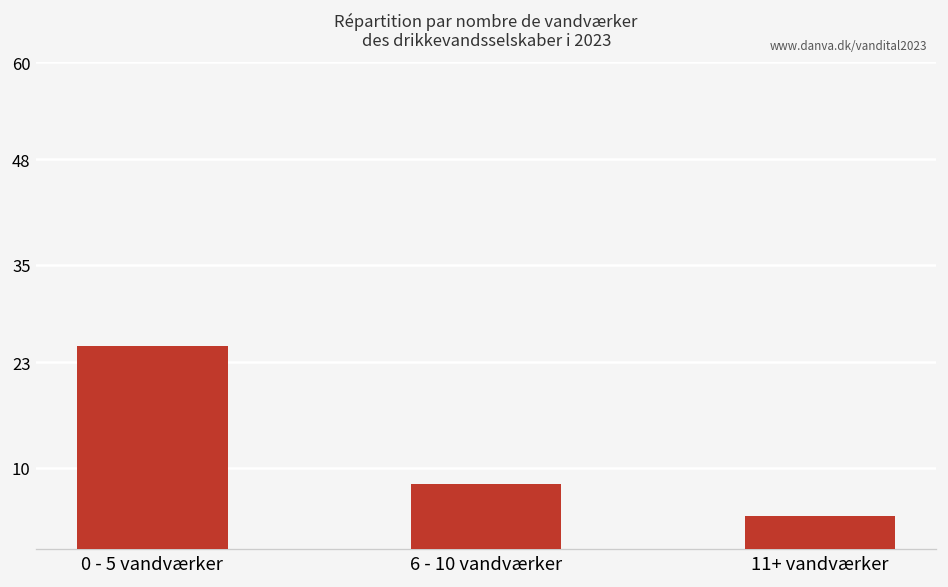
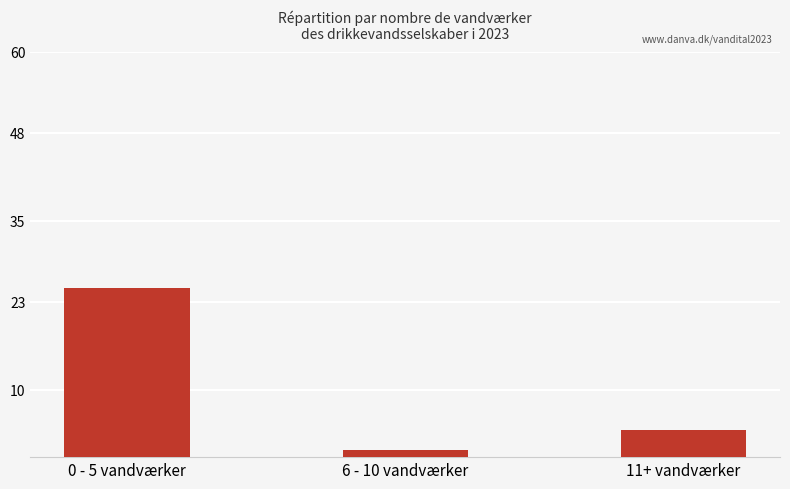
  {
    "0 - 5 vandværker": 25,
-   "6 - 10 vandværker": 8,
+   "6 - 10 vandværker": 1,
    "11+ vandværker": 4
  }
